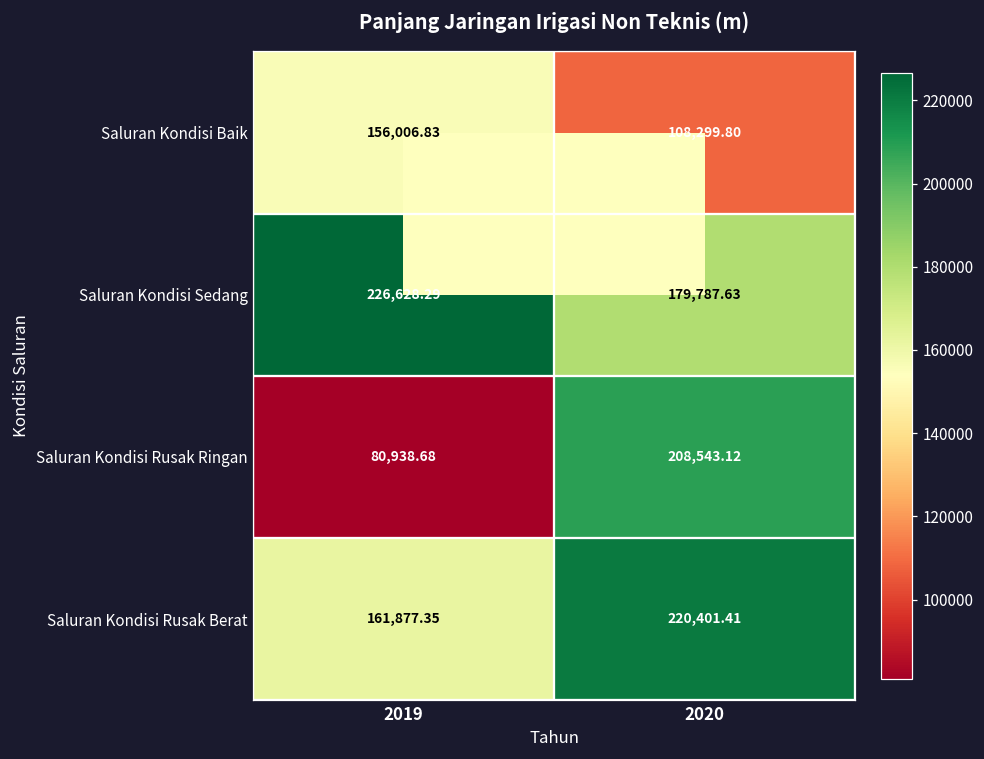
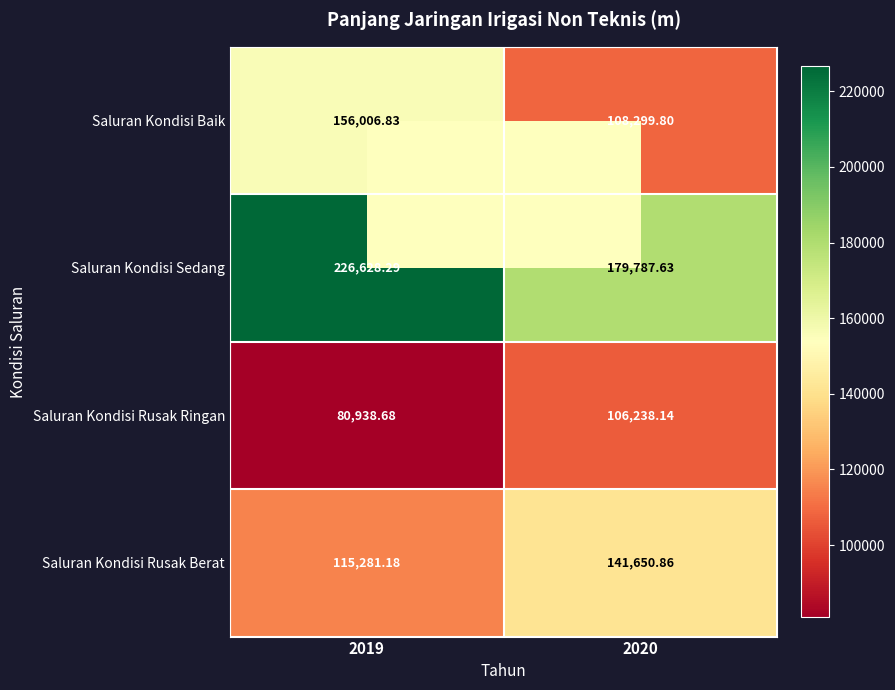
  {
    "Saluran Kondisi Rusak Ringan": {
      "2019": "80,938.68",
-     "2020": "208,543.12"
+     "2020": "106,238.14"
    },
    "Saluran Kondisi Rusak Berat": {
-     "2019": "161,877.35",
-     "2020": "220,401.41"
+     "2019": "115,281.18",
+     "2020": "141,650.86"
    }
  }
